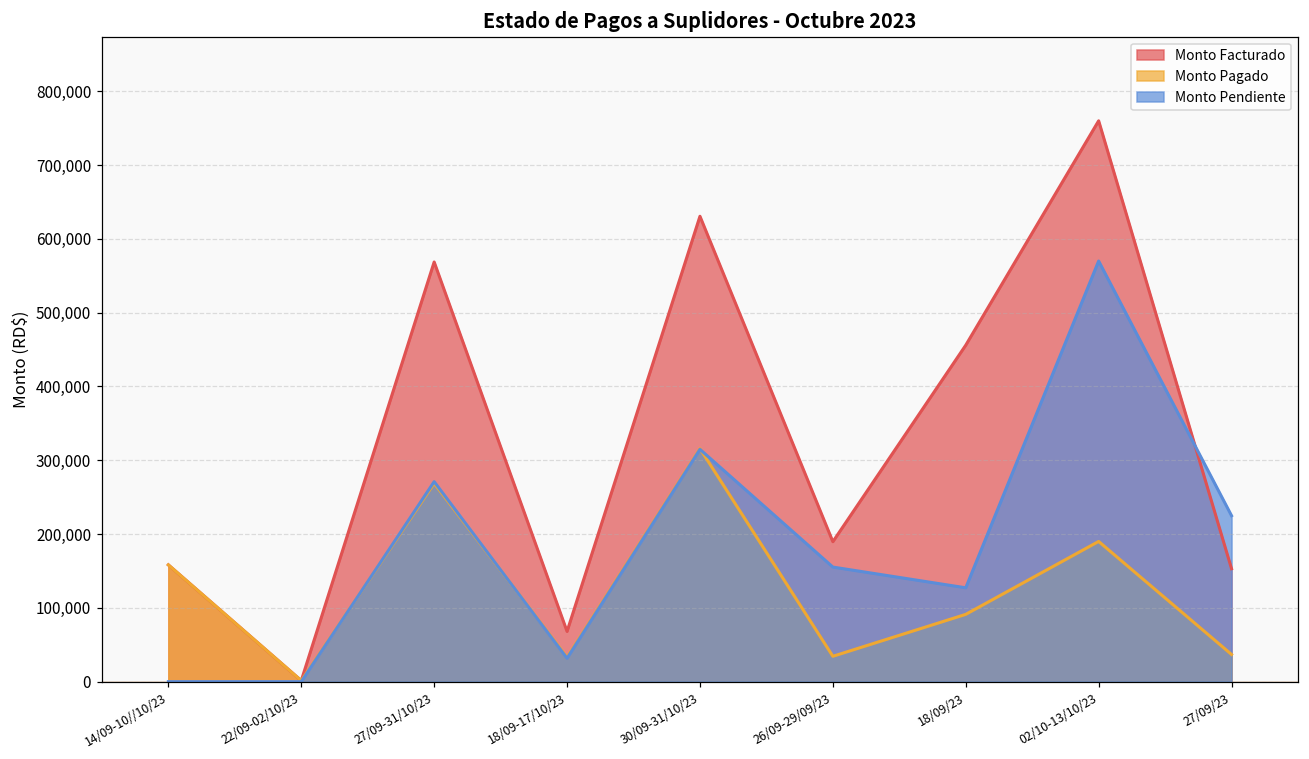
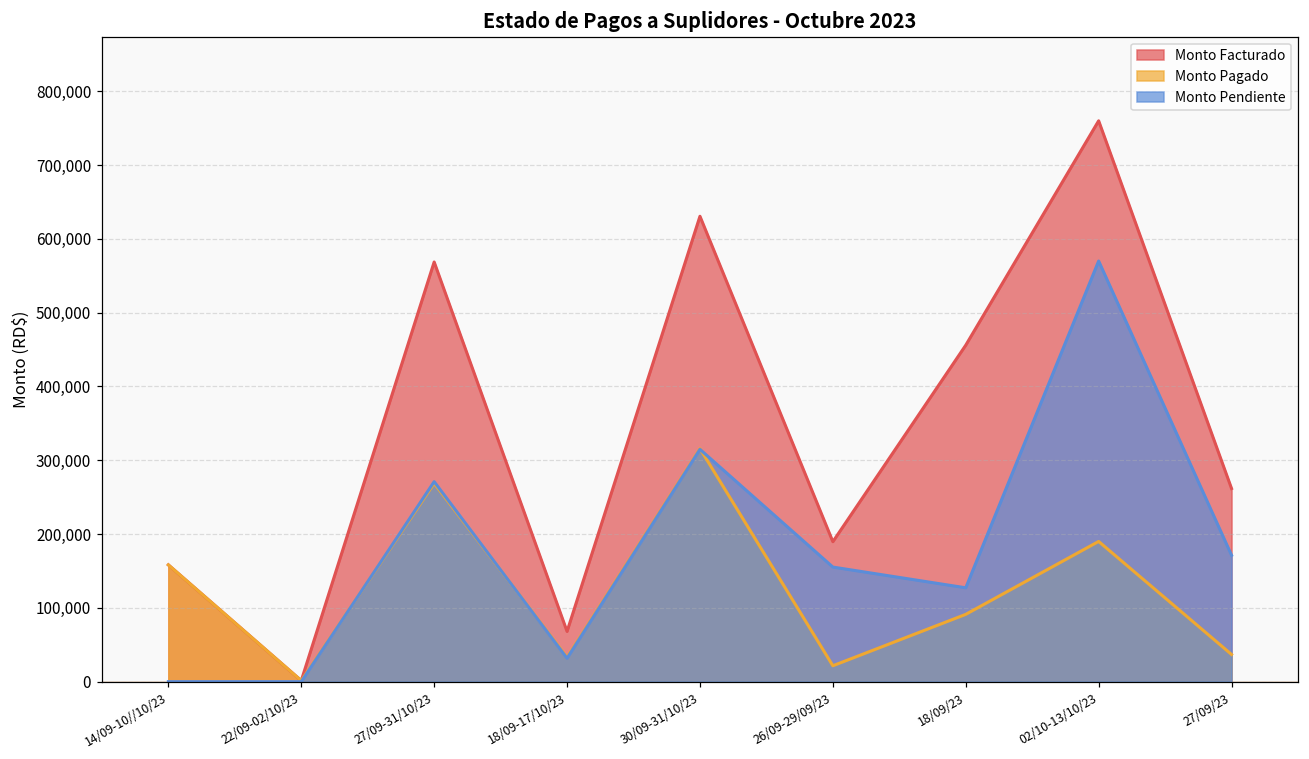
  {
    "Monto Facturado": {
      "27/09-31/10/23": "570,000",
      "18/09-17/10/23": "70,000",
      "30/09-31/10/23": "630,000",
      "26/09-29/09/23": "190,000",
      "18/09/23": "460,000",
      "02/10-13/10/23": "760,000",
-     "27/09/23": "150,000"
+     "27/09/23": "260,000"
    },
    "Monto Pagado": {
-     "26/09-29/09/23": "30,000",
+     "26/09-29/09/23": "20,000",
      "18/09/23": "90,000",
      "02/10-13/10/23": "190,000",
      "27/09/23": "40,000"
    },
    "Monto Pendiente": {
      "14/09-10//10/23": "0",
      "26/09-29/09/23": "160,000",
      "18/09/23": "130,000",
      "02/10-13/10/23": "570,000",
-     "27/09/23": "220,000"
+     "27/09/23": "170,000"
    }
  }
